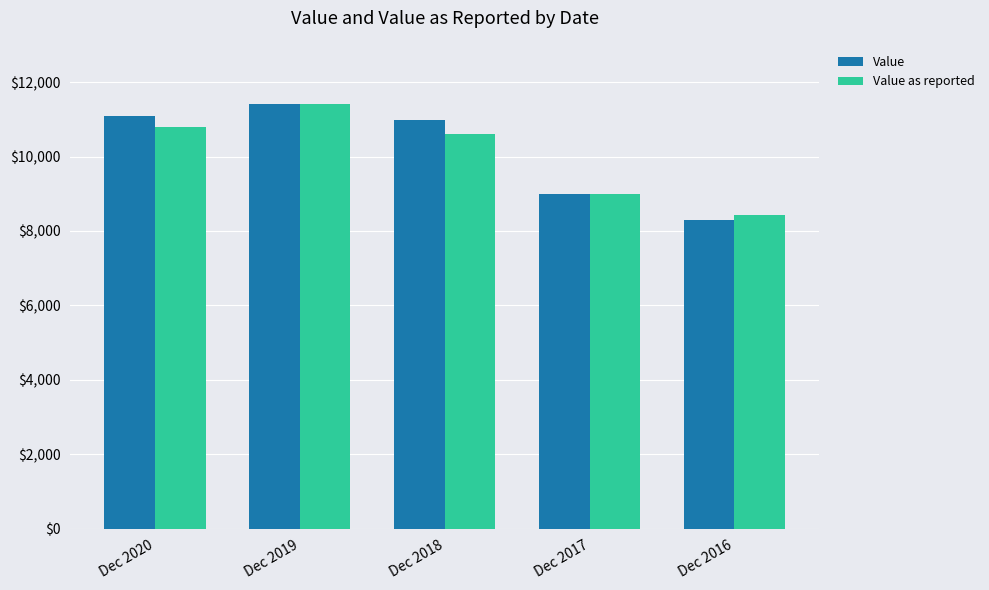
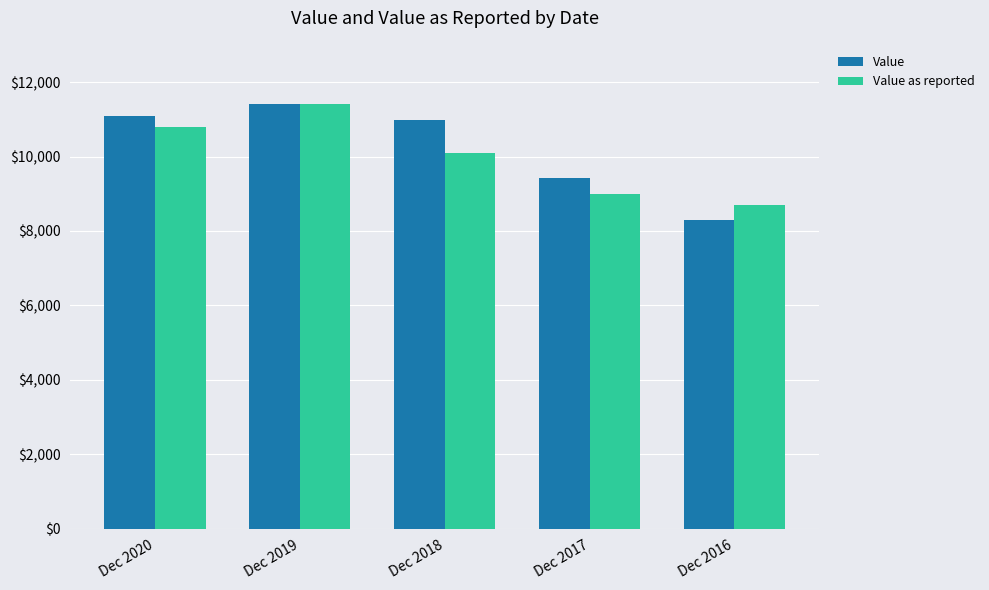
  {
    "Value": {
      "Dec 2020": "$11,100",
      "Dec 2019": "$11,400",
      "Dec 2018": "$11,000",
-     "Dec 2017": "$9,000",
+     "Dec 2017": "$9,400",
      "Dec 2016": "$8,300"
    },
    "Value as reported": {
      "Dec 2020": "$10,800",
      "Dec 2019": "$11,400",
-     "Dec 2018": "$10,600",
+     "Dec 2018": "$10,100",
      "Dec 2017": "$9,000",
-     "Dec 2016": "$8,400"
+     "Dec 2016": "$8,700"
    }
  }
